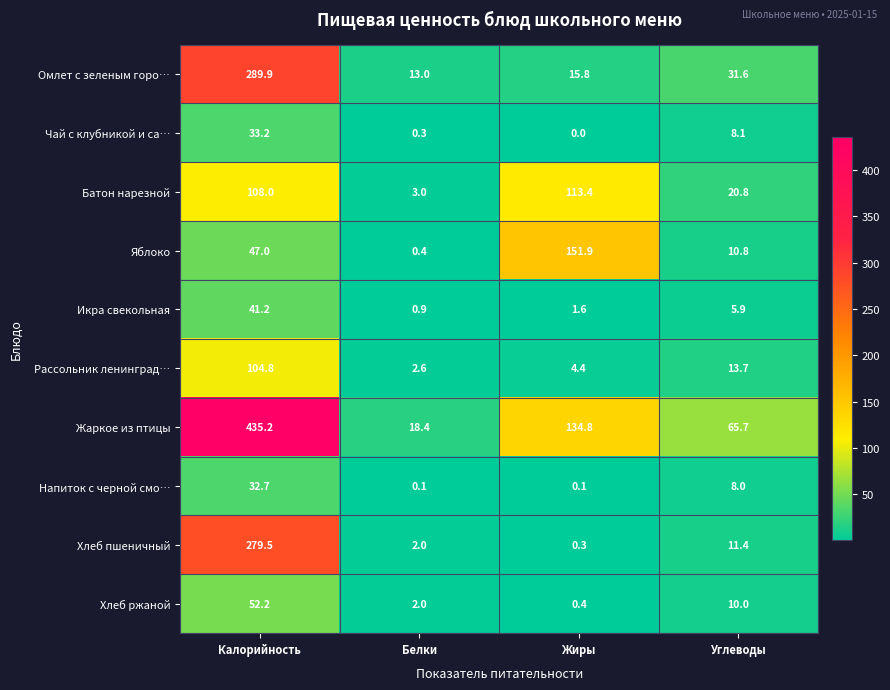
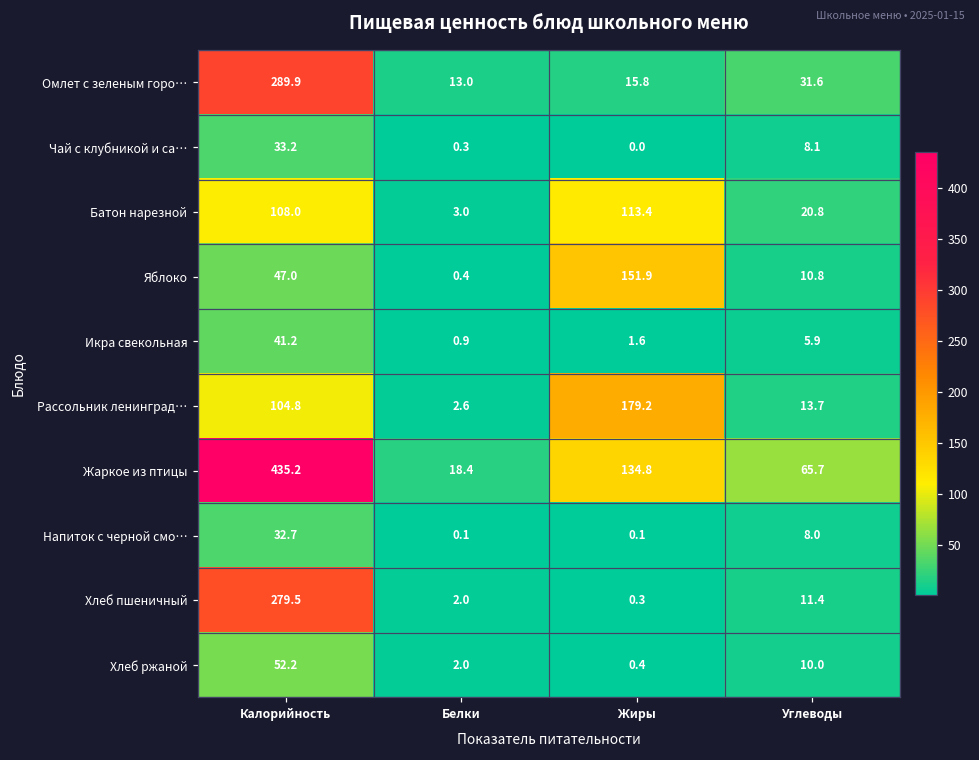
  {
    "Рассольник ленинград…": {
-     "Жиры": 4.4
+     "Жиры": 179.2
    }
  }
